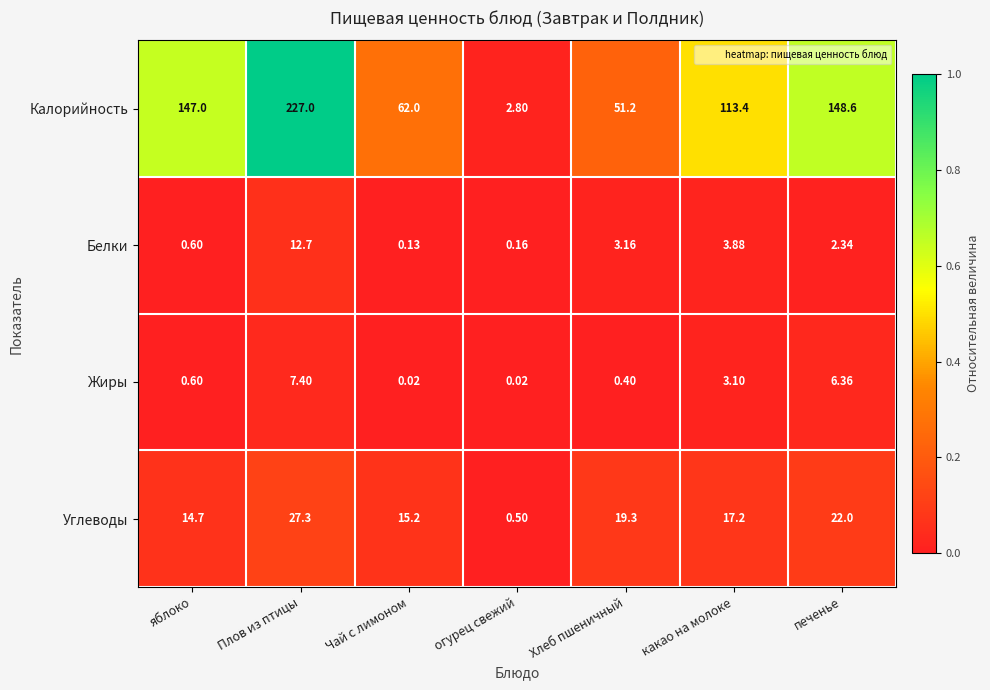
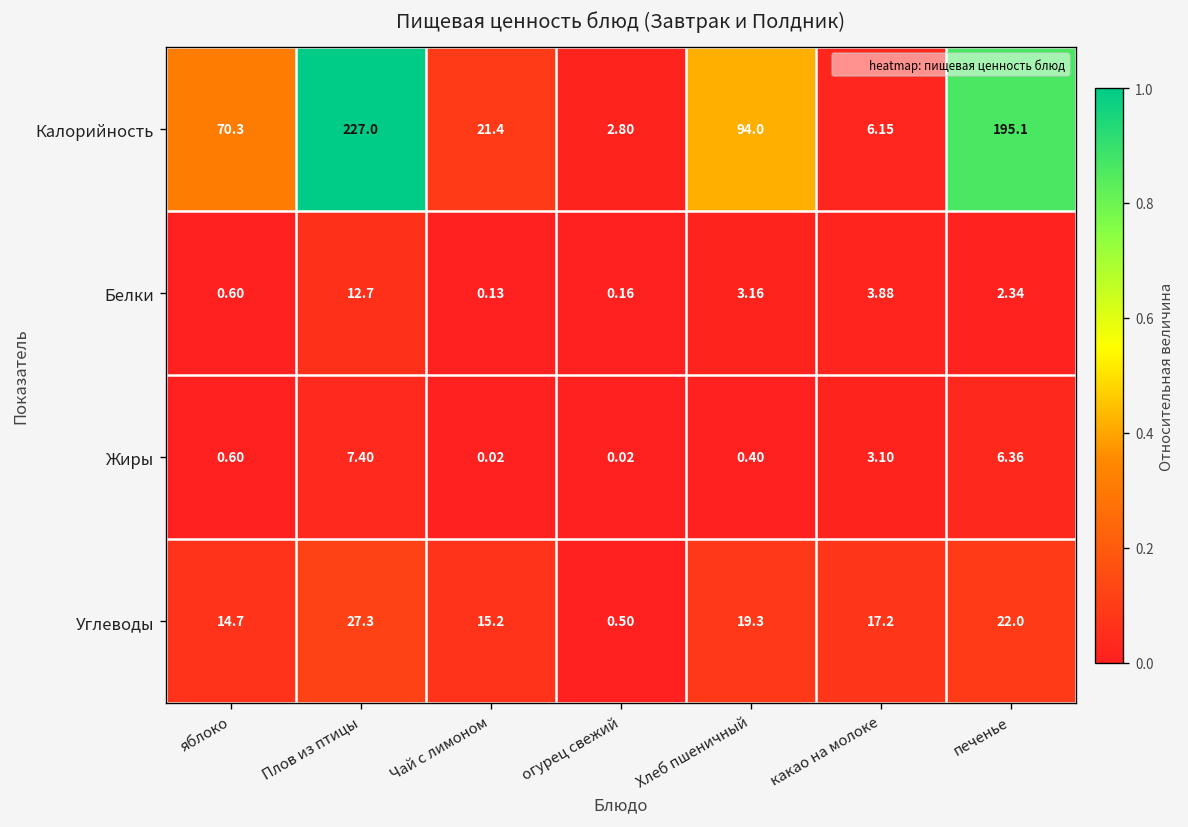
  {
    "Калорийность": {
-     "яблоко": 147.0,
+     "яблоко": 70.3,
      "Плов из птицы": 227.0,
-     "Чай с лимоном": 62.0,
+     "Чай с лимоном": 21.4,
      "огурец свежий": 2.80,
-     "Хлеб пшеничный": 51.2,
-     "какао на молоке": 113.4,
-     "печенье": 148.6
+     "Хлеб пшеничный": 94.0,
+     "какао на молоке": 6.15,
+     "печенье": 195.1
    },
    "Белки": {
      "яблоко": 0.60,
      "Плов из птицы": 12.7,
      "Чай с лимоном": 0.13,
      "огурец свежий": 0.16,
      "Хлеб пшеничный": 3.16,
      "какао на молоке": 3.88,
      "печенье": 2.34
    },
    "Жиры": {
      "яблоко": 0.60,
      "Плов из птицы": 7.40,
      "Чай с лимоном": 0.02,
      "огурец свежий": 0.02,
      "Хлеб пшеничный": 0.40,
      "какао на молоке": 3.10,
      "печенье": 6.36
    },
    "Углеводы": {
      "яблоко": 14.7,
      "Плов из птицы": 27.3,
      "Чай с лимоном": 15.2,
      "огурец свежий": 0.50,
      "Хлеб пшеничный": 19.3,
      "какао на молоке": 17.2,
      "печенье": 22.0
    }
  }
